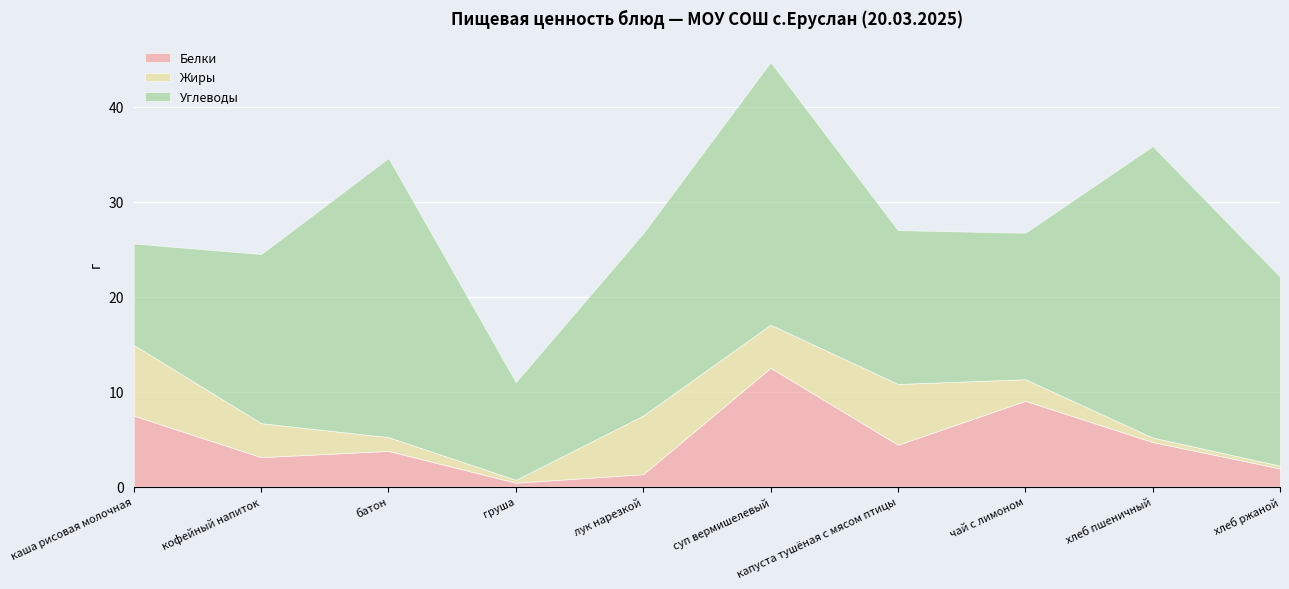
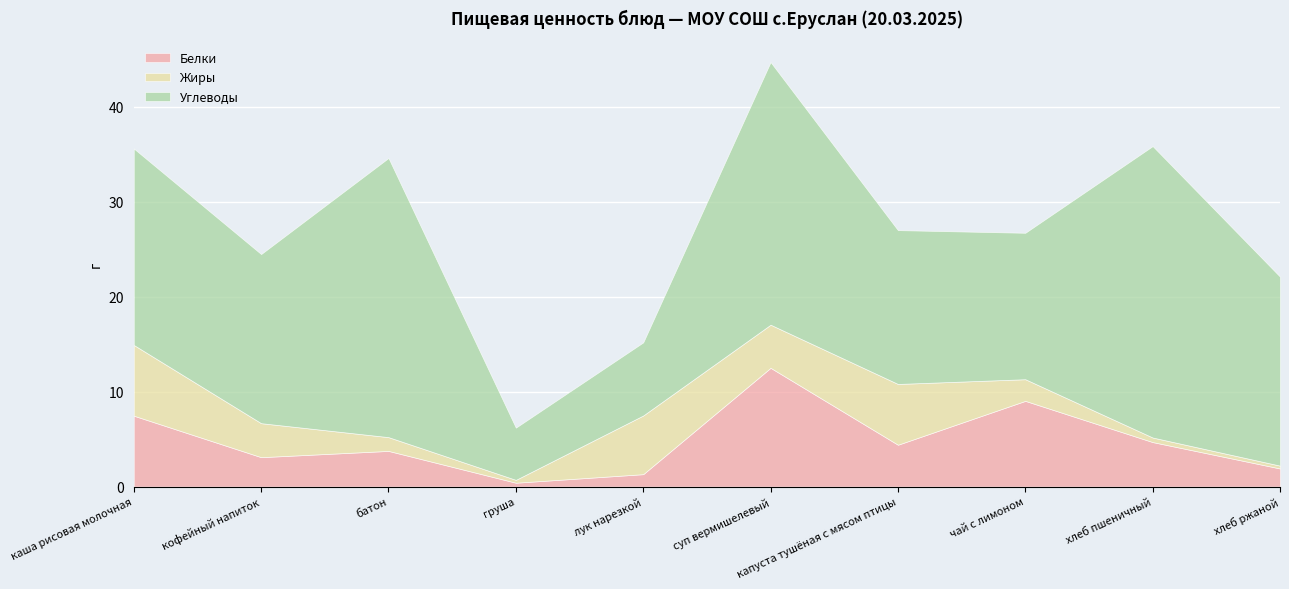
  {
    "Углеводы": {
-     "каша рисовая молочная": 11,
+     "каша рисовая молочная": 21,
      "кофейный напиток": 18,
      "батон": 29,
-     "груша": 10,
-     "лук нарезкой": 19,
+     "груша": 6,
+     "лук нарезкой": 8,
      "суп вермишелевый": 28,
      "капуста тушёная с мясом птицы": 16,
      "чай с лимоном": 15,
      "хлеб пшеничный": 31,
      "хлеб ржаной": 20
    }
  }
